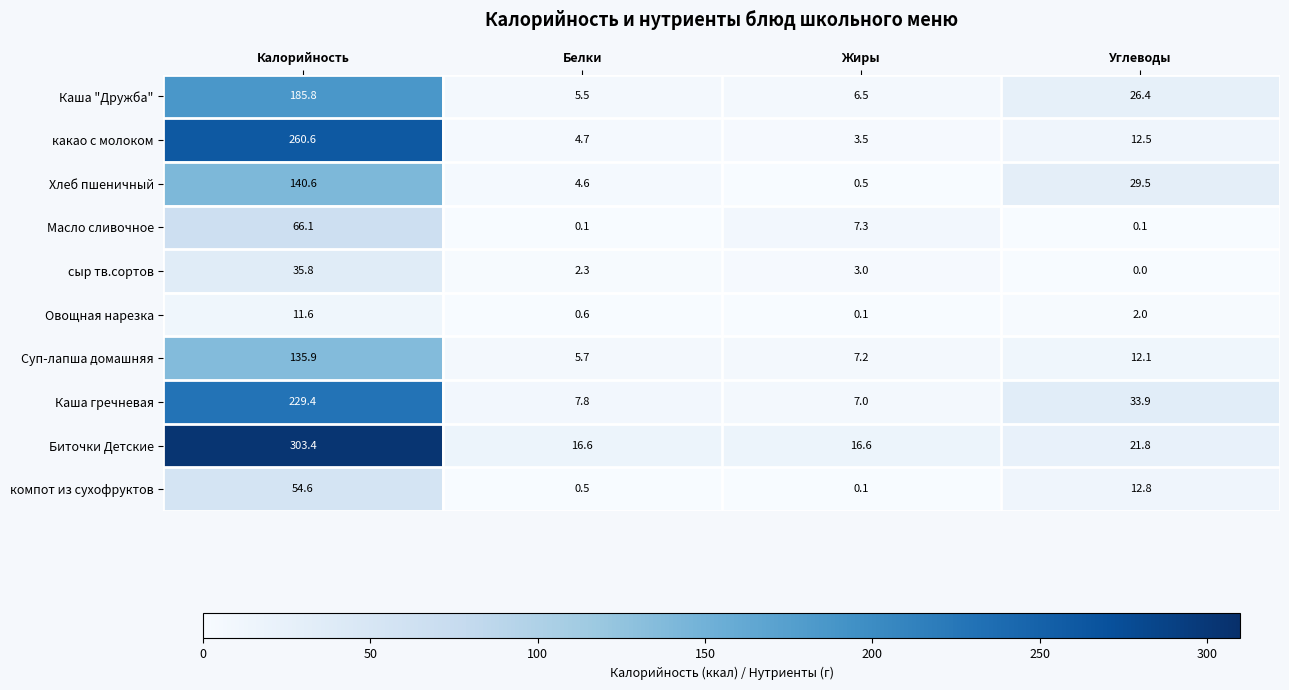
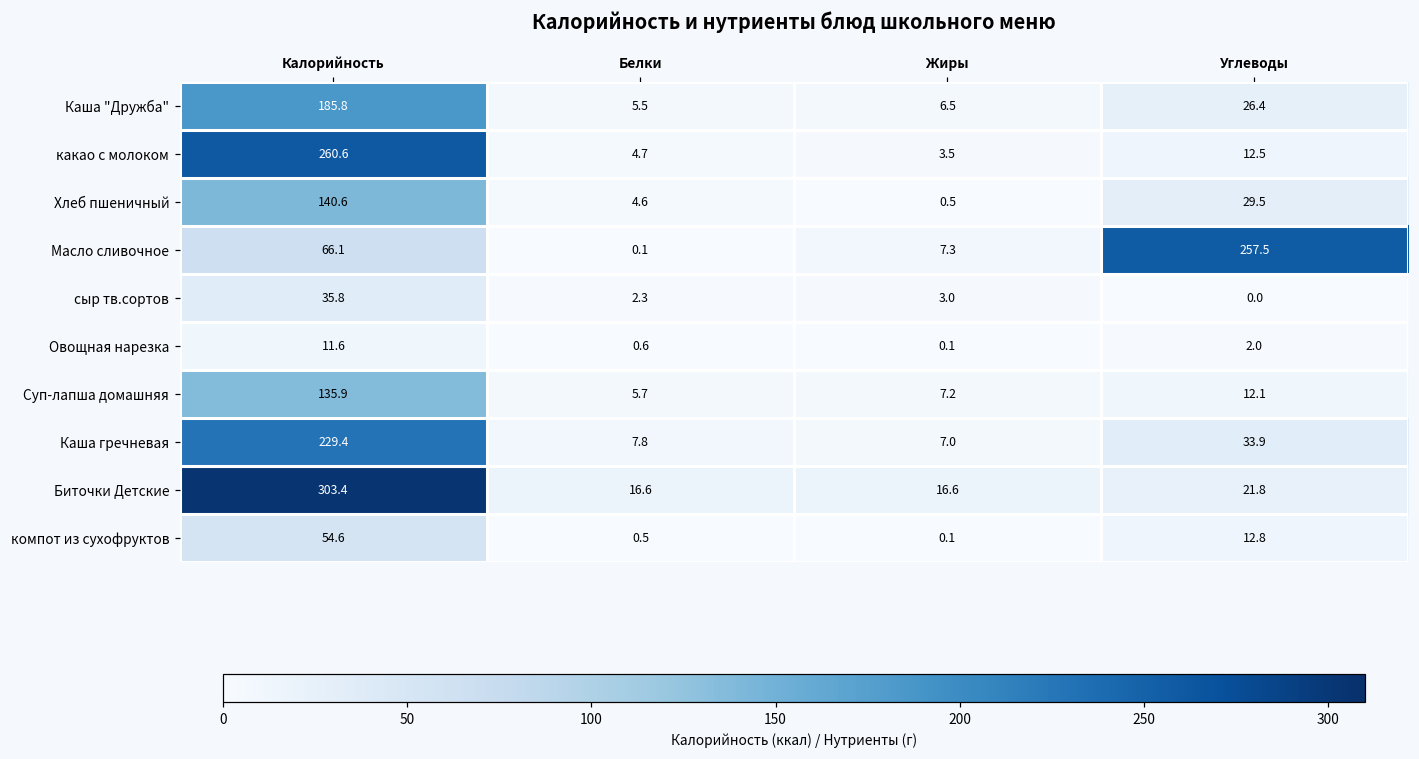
  {
    "Каша \"Дружба\"": {
      "Калорийность": 185.8,
      "Белки": 5.5,
      "Жиры": 6.5,
      "Углеводы": 26.4
    },
    "какао с молоком": {
      "Калорийность": 260.6,
      "Белки": 4.7,
      "Жиры": 3.5,
      "Углеводы": 12.5
    },
    "Хлеб пшеничный": {
      "Калорийность": 140.6,
      "Белки": 4.6,
      "Жиры": 0.5,
      "Углеводы": 29.5
    },
    "Масло сливочное": {
      "Калорийность": 66.1,
      "Белки": 0.1,
      "Жиры": 7.3,
-     "Углеводы": 0.1
+     "Углеводы": 257.5
    },
    "сыр тв.сортов": {
      "Калорийность": 35.8,
      "Белки": 2.3,
      "Жиры": 3.0,
      "Углеводы": 0.0
    },
    "Овощная нарезка": {
      "Калорийность": 11.6,
      "Белки": 0.6,
      "Жиры": 0.1,
      "Углеводы": 2.0
    },
    "Суп-лапша домашняя": {
      "Калорийность": 135.9,
      "Белки": 5.7,
      "Жиры": 7.2,
      "Углеводы": 12.1
    },
    "Каша гречневая": {
      "Калорийность": 229.4,
      "Белки": 7.8,
      "Жиры": 7.0,
      "Углеводы": 33.9
    },
    "Биточки Детские": {
      "Калорийность": 303.4,
      "Белки": 16.6,
      "Жиры": 16.6,
      "Углеводы": 21.8
    },
    "компот из сухофруктов": {
      "Калорийность": 54.6,
      "Белки": 0.5,
      "Жиры": 0.1,
      "Углеводы": 12.8
    }
  }
